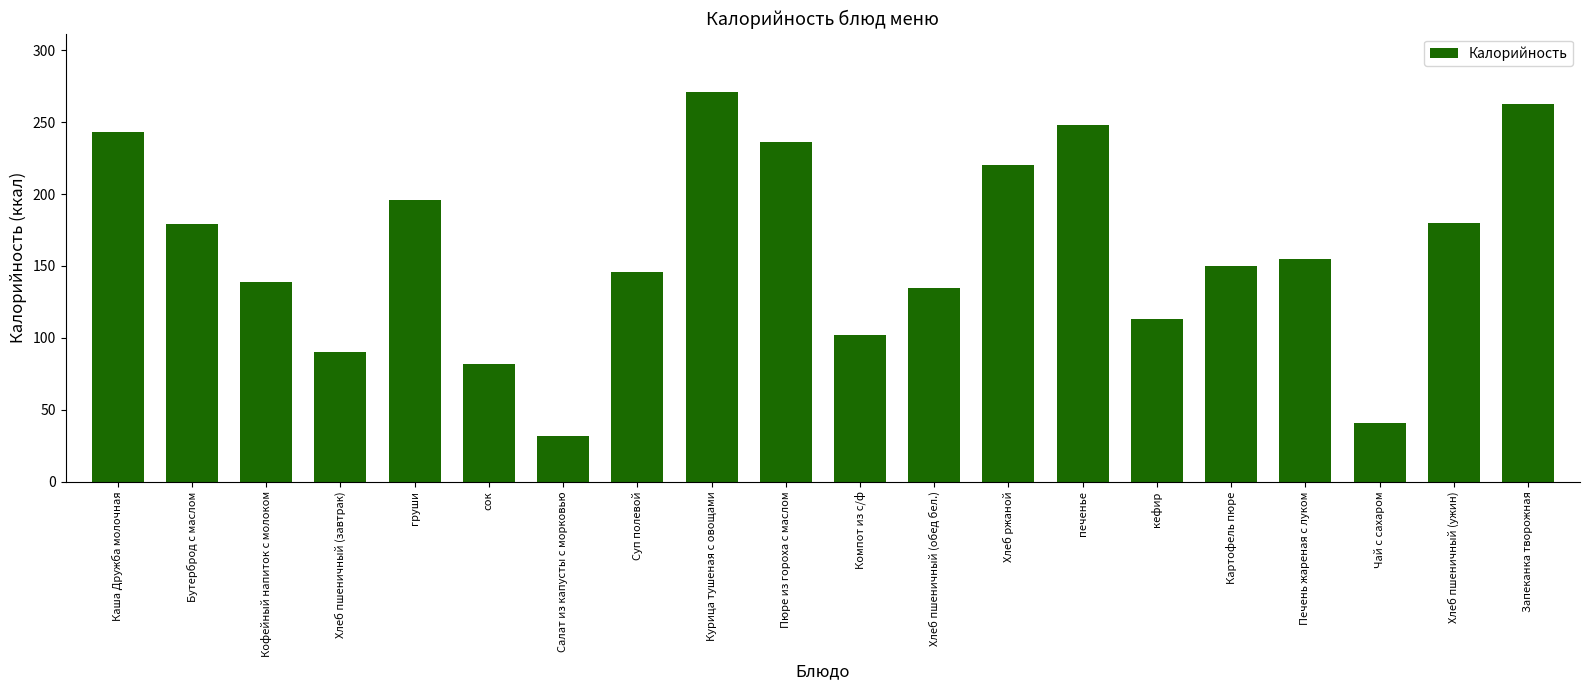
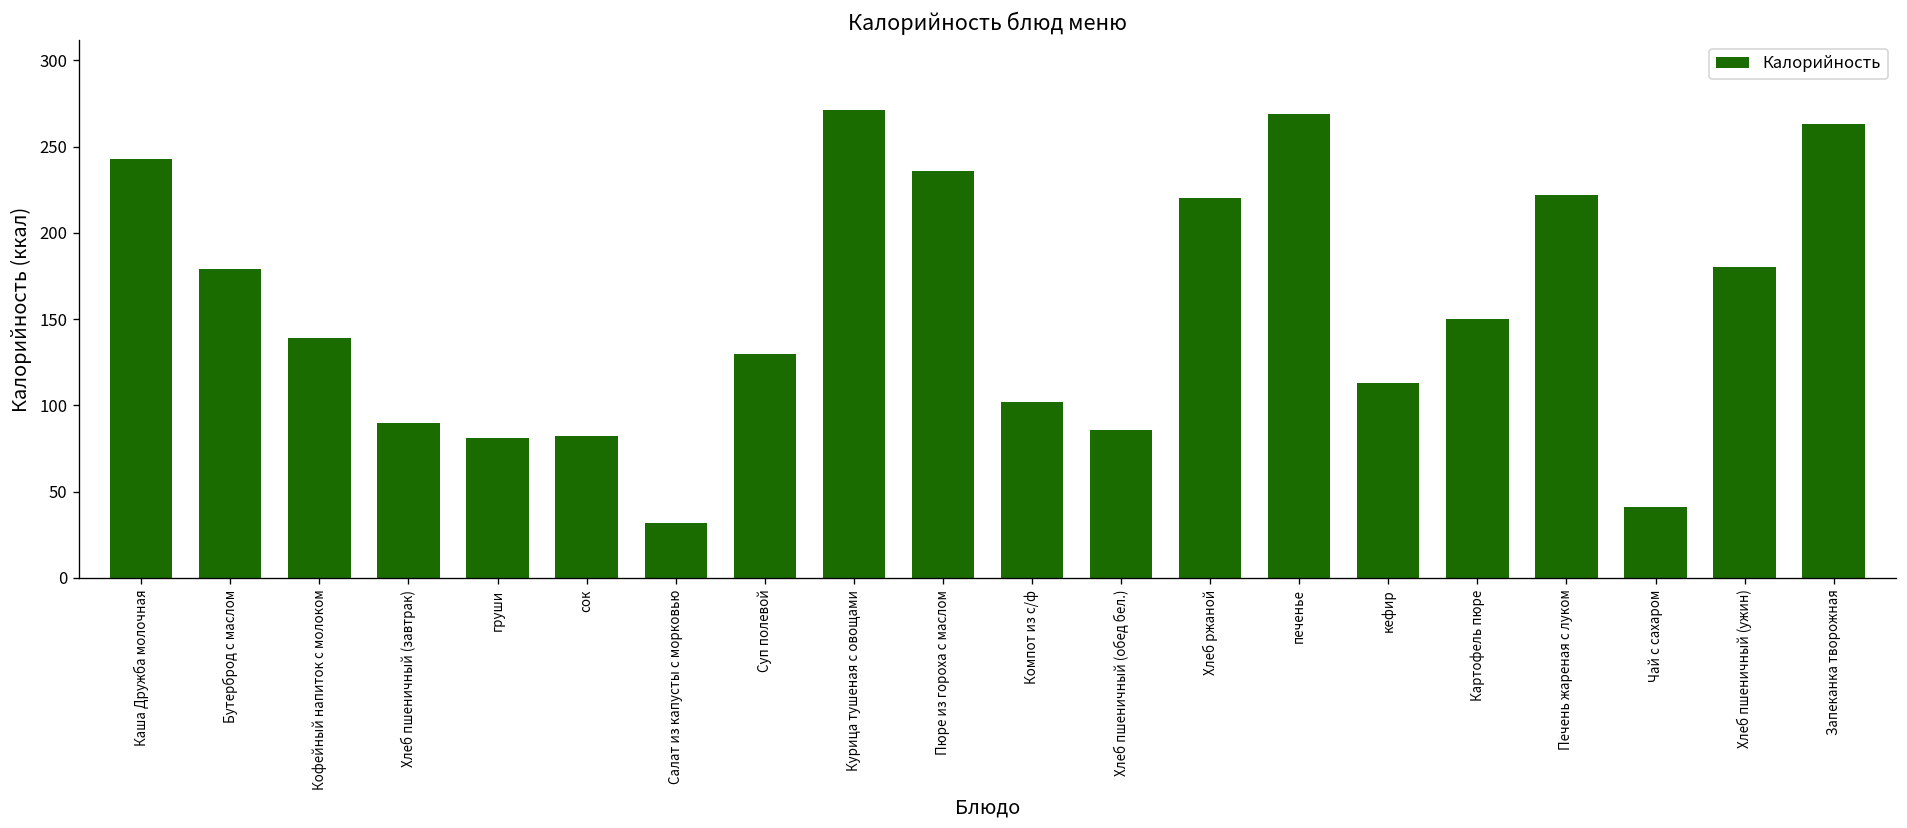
  {
    "Каша Дружба молочная": 243,
    "Бутерброд с маслом": 179,
    "Кофейный напиток с молоком": 139,
    "Хлеб пшеничный (завтрак)": 90,
-   "груши": 196,
+   "груши": 81,
    "сок": 82,
    "Салат из капусты с морковью": 32,
-   "Суп полевой": 146,
+   "Суп полевой": 130,
    "Курица тушеная с овощами": 271,
    "Пюре из гороха с маслом": 236,
    "Компот из с/ф": 102,
-   "Хлеб пшеничный (обед бел.)": 135,
+   "Хлеб пшеничный (обед бел.)": 86,
    "Хлеб ржаной": 220,
-   "печенье": 248,
+   "печенье": 269,
    "кефир": 113,
    "Картофель пюре": 150,
-   "Печень жареная с луком": 155,
+   "Печень жареная с луком": 222,
    "Чай с сахаром": 41,
    "Хлеб пшеничный (ужин)": 180,
    "Запеканка творожная": 263
  }
